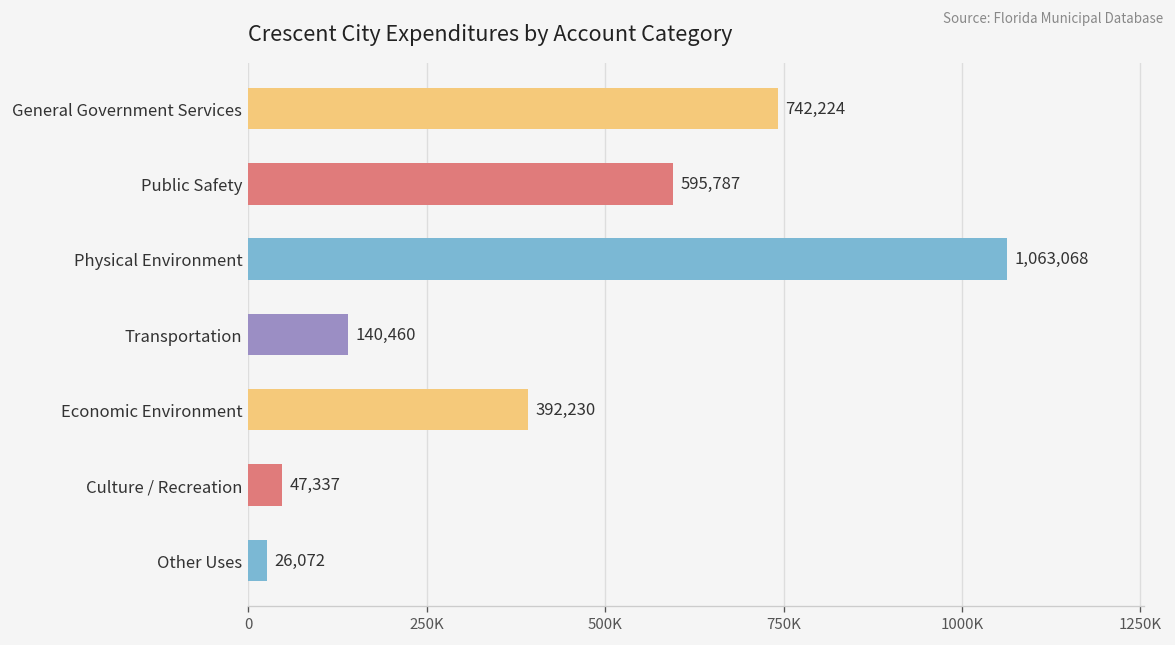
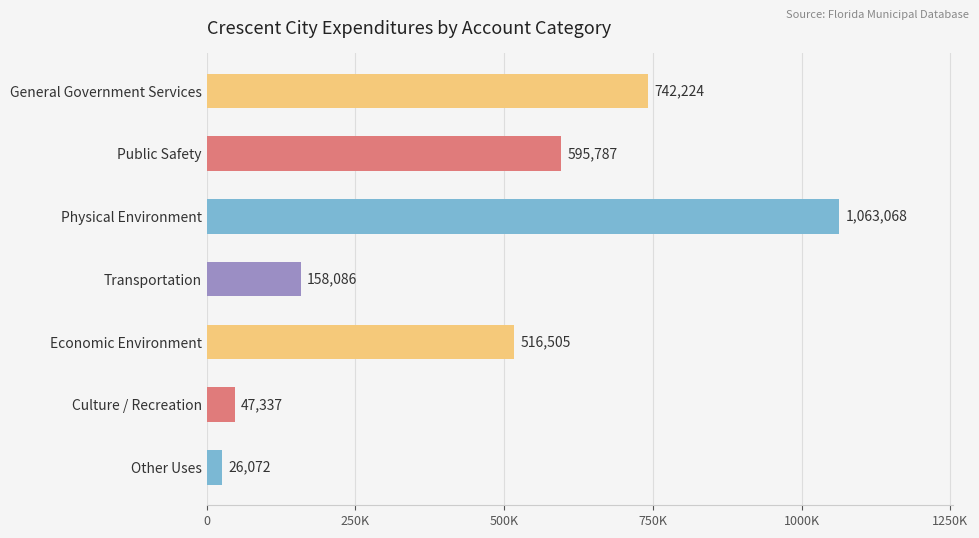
  {
    "General Government Services": "742,224",
    "Public Safety": "595,787",
    "Physical Environment": "1,063,068",
-   "Transportation": "140,460",
-   "Economic Environment": "392,230",
+   "Transportation": "158,086",
+   "Economic Environment": "516,505",
    "Culture / Recreation": "47,337",
    "Other Uses": "26,072"
  }
